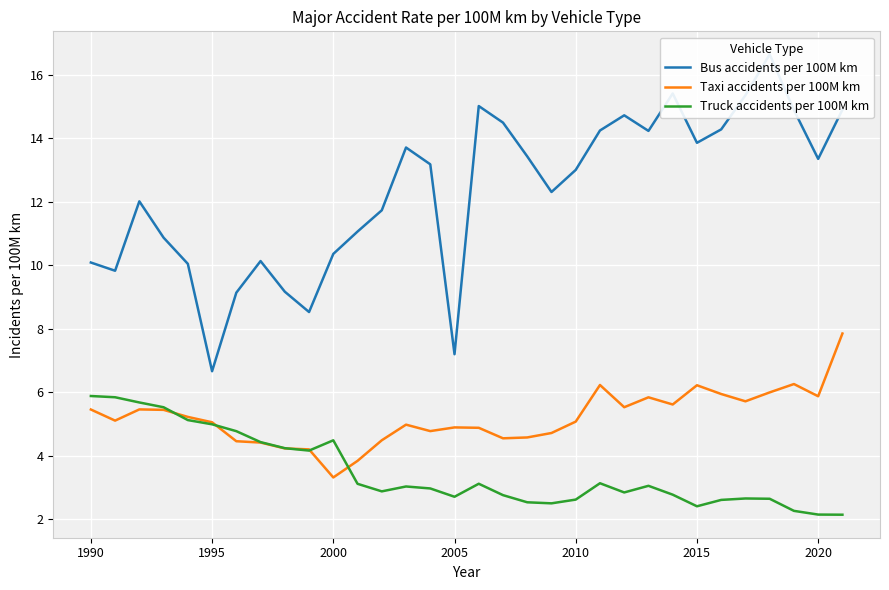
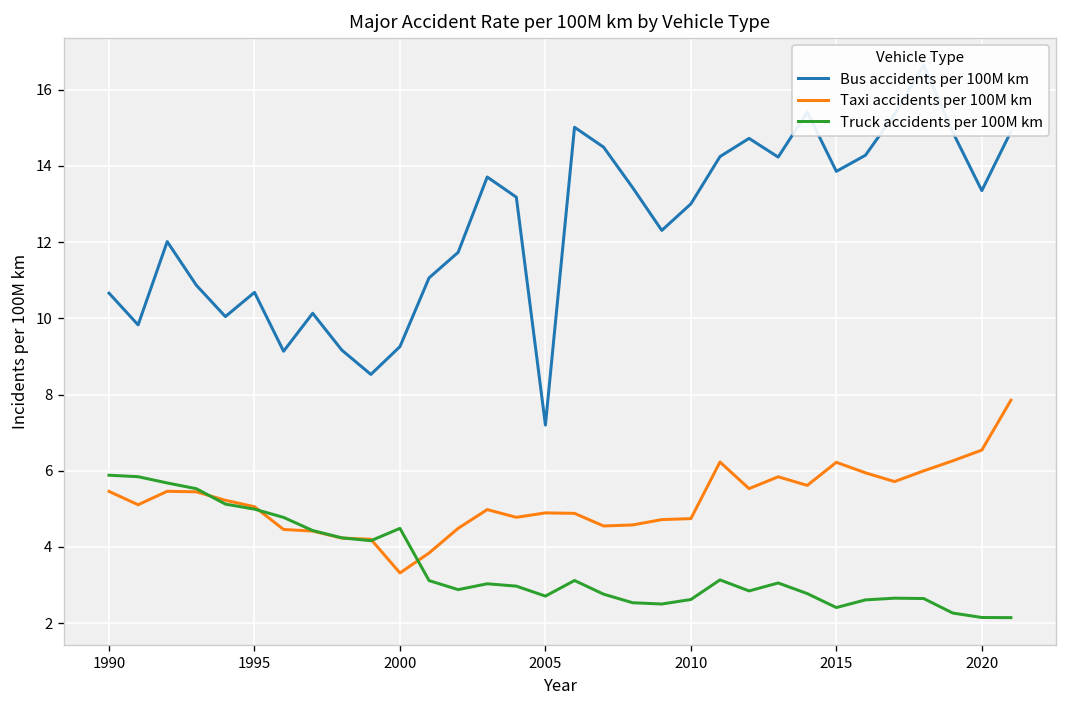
  {
    "Bus accidents per 100M km": {
-     "1990": 10.1,
-     "1995": 6.7,
-     "2000": 10.4,
+     "1990": 10.7,
+     "1995": 10.7,
+     "2000": 9.3,
      "2005": 7.2,
      "2010": 13.0,
      "2015": 13.9,
      "2020": 13.4
    },
    "Taxi accidents per 100M km": {
      "1990": 5.5,
      "2000": 3.3,
      "2005": 4.9,
-     "2010": 5.1,
+     "2010": 4.7,
      "2015": 6.2,
-     "2020": 5.9
+     "2020": 6.5
    },
    "Truck accidents per 100M km": {
      "1990": 5.9,
      "2000": 4.5,
      "2005": 2.7,
      "2010": 2.6,
      "2015": 2.4,
      "2020": 2.1
    }
  }
